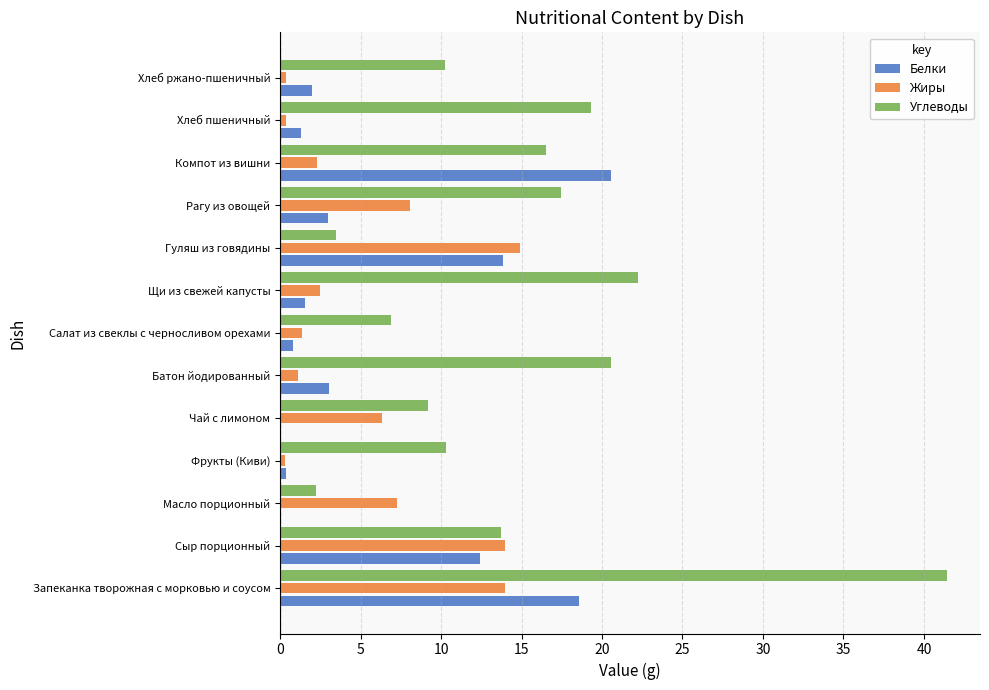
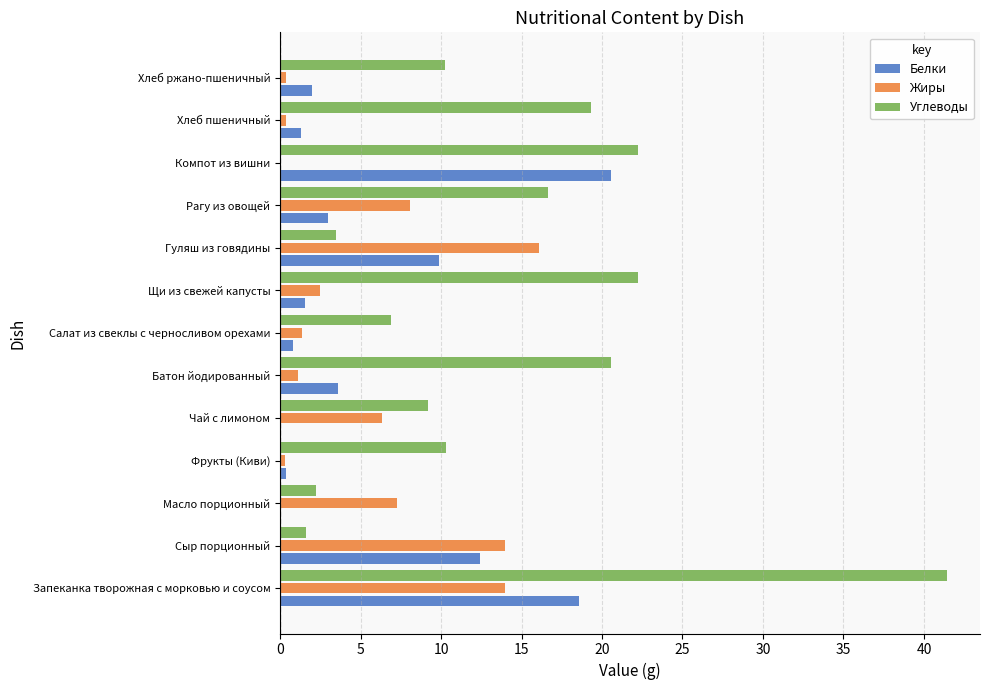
  {
    "Белки": {
      "Хлеб ржано-пшеничный": 2.0,
      "Хлеб пшеничный": 1.3,
      "Компот из вишни": 20.6,
      "Рагу из овощей": 3.0,
-     "Гуляш из говядины": 13.9,
+     "Гуляш из говядины": 9.9,
      "Щи из свежей капусты": 1.6,
      "Салат из свеклы с черносливом орехами": 0.8,
-     "Батон йодированный": 3.0,
+     "Батон йодированный": 3.6,
      "Фрукты (Киви)": 0.4,
      "Сыр порционный": 12.4,
      "Запеканка творожная с морковью и соусом": 18.6
    },
    "Жиры": {
      "Хлеб ржано-пшеничный": 0.4,
      "Хлеб пшеничный": 0.4,
-     "Компот из вишни": 2.3,
+     "Компот из вишни": 0.1,
      "Рагу из овощей": 8.1,
-     "Гуляш из говядины": 14.9,
+     "Гуляш из говядины": 16.1,
      "Щи из свежей капусты": 2.5,
      "Салат из свеклы с черносливом орехами": 1.3,
      "Батон йодированный": 1.1,
      "Чай с лимоном": 6.3,
      "Фрукты (Киви)": 0.3,
      "Масло порционный": 7.3,
      "Сыр порционный": 14.0,
      "Запеканка творожная с морковью и соусом": 14.0
    },
    "Углеводы": {
      "Хлеб ржано-пшеничный": 10.3,
      "Хлеб пшеничный": 19.3,
-     "Компот из вишни": 16.6,
-     "Рагу из овощей": 17.5,
+     "Компот из вишни": 22.2,
+     "Рагу из овощей": 16.7,
      "Гуляш из говядины": 3.5,
      "Щи из свежей капусты": 22.3,
      "Салат из свеклы с черносливом орехами": 6.9,
      "Батон йодированный": 20.6,
      "Чай с лимоном": 9.2,
      "Фрукты (Киви)": 10.3,
      "Масло порционный": 2.2,
-     "Сыр порционный": 13.7,
+     "Сыр порционный": 1.6,
      "Запеканка творожная с морковью и соусом": 41.4
    }
  }
